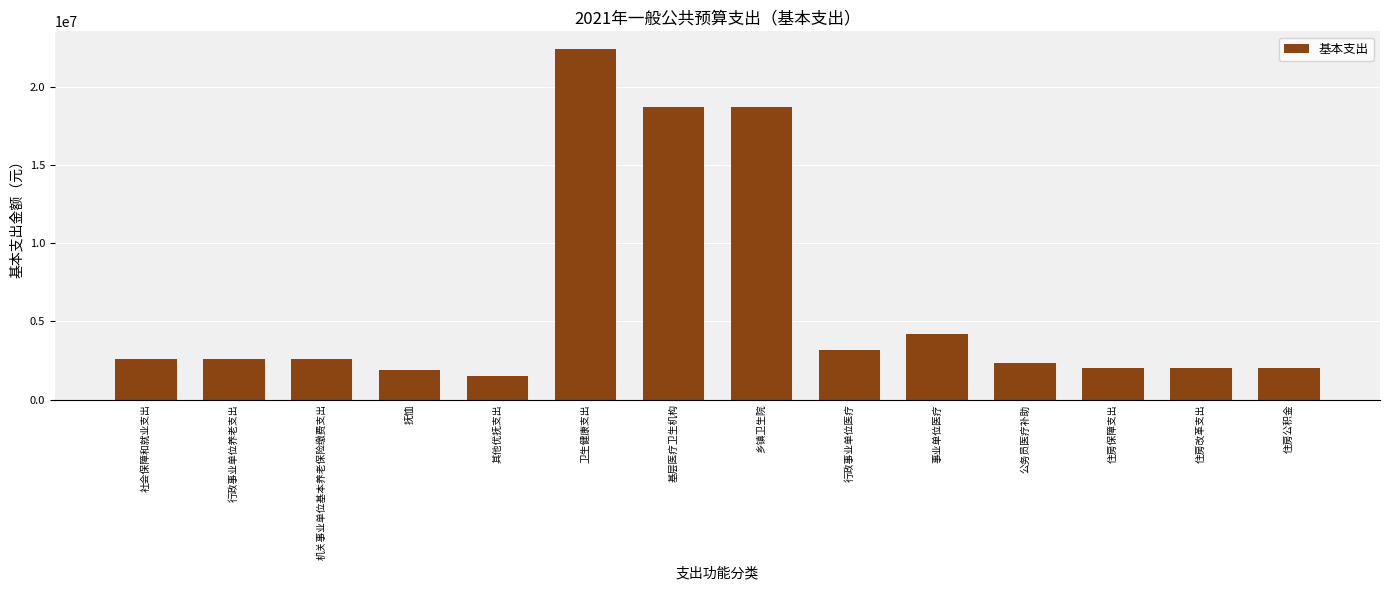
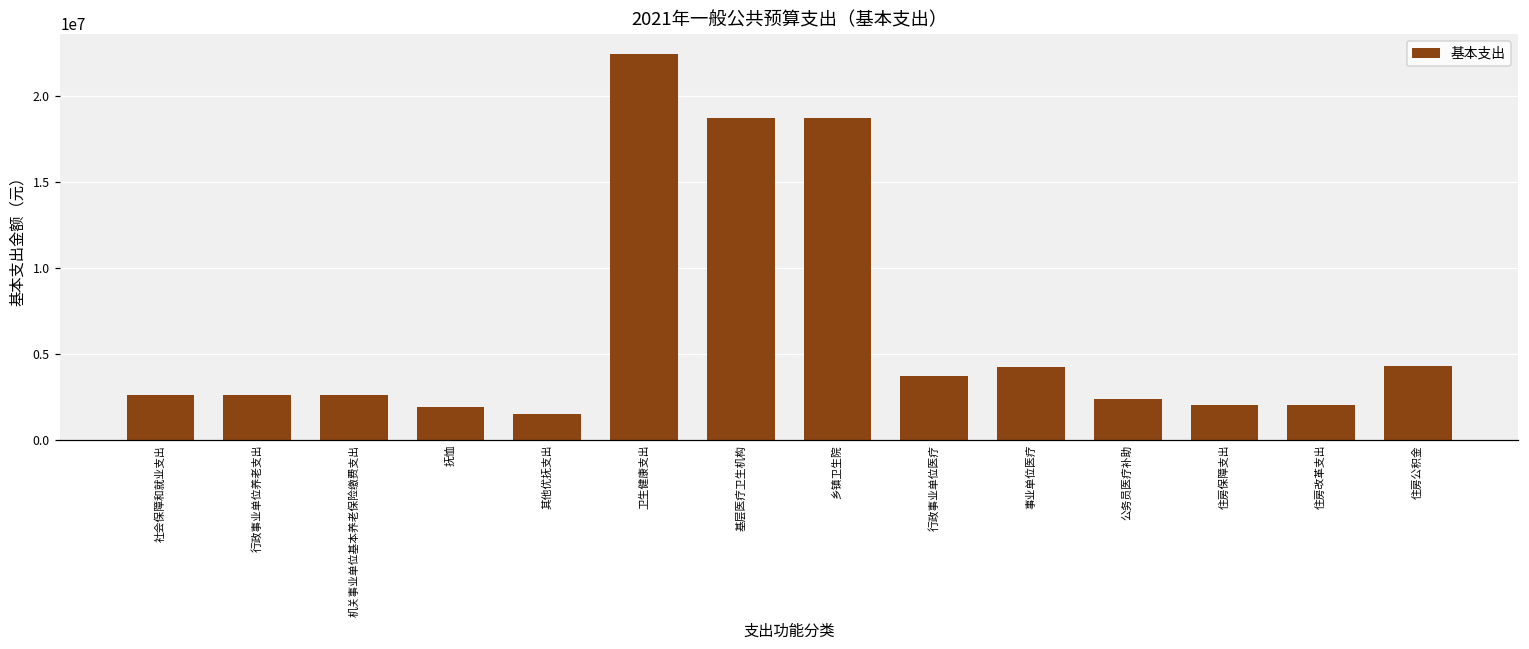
  {
    "社会保障和就业支出": 2600000,
    "行政事业单位养老支出": 2600000,
    "机关事业单位基本养老保险缴费支出": 2600000,
    "抚恤": 1900000,
    "其他优抚支出": 1500000,
    "卫生健康支出": 22500000,
    "基层医疗卫生机构": 18700000,
    "乡镇卫生院": 18700000,
-   "行政事业单位医疗": 3200000,
+   "行政事业单位医疗": 3700000,
    "事业单位医疗": 4200000,
    "公务员医疗补助": 2300000,
    "住房保障支出": 2000000,
    "住房改革支出": 2000000,
-   "住房公积金": 2000000
+   "住房公积金": 4300000
  }
